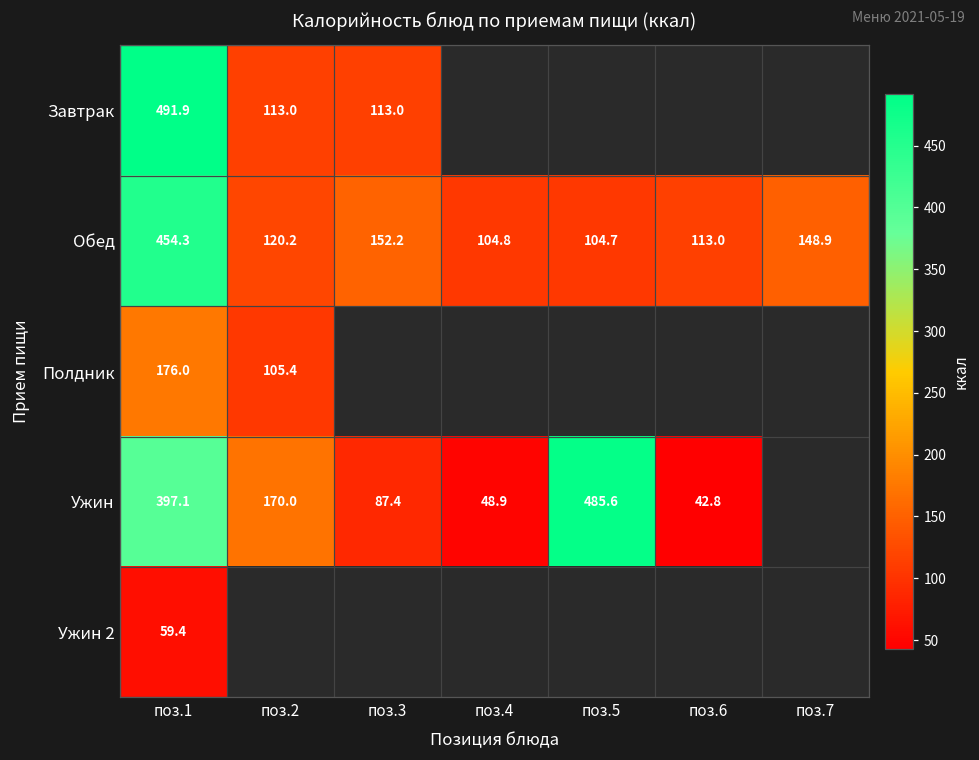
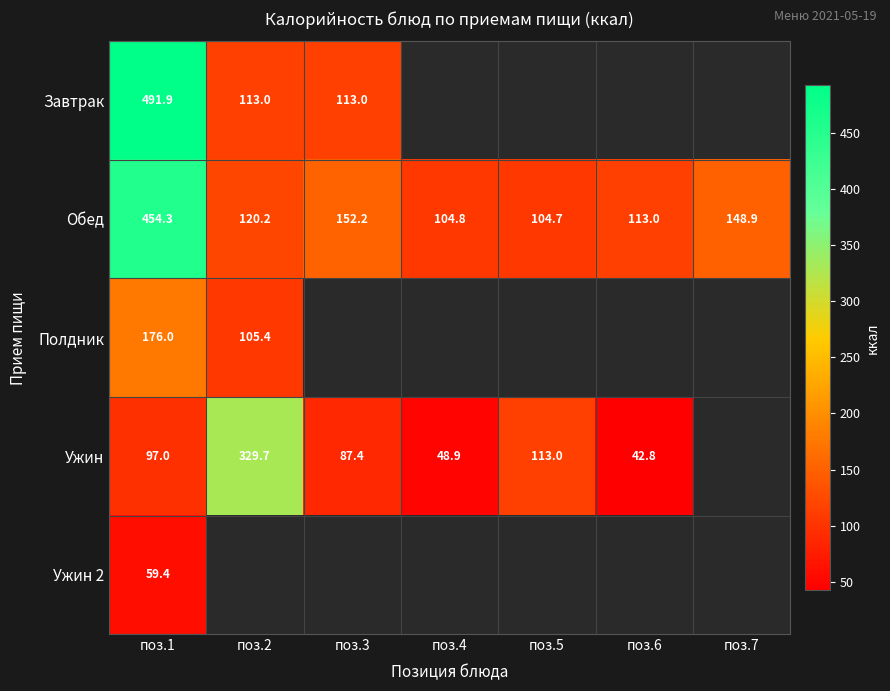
  {
    "Завтрак": {
      "поз.1": 491.9,
      "поз.2": 113.0,
      "поз.3": 113.0
    },
    "Обед": {
      "поз.1": 454.3,
      "поз.2": 120.2,
      "поз.3": 152.2,
      "поз.4": 104.8,
      "поз.5": 104.7,
      "поз.6": 113.0,
      "поз.7": 148.9
    },
    "Полдник": {
      "поз.1": 176.0,
      "поз.2": 105.4
    },
    "Ужин": {
-     "поз.1": 397.1,
-     "поз.2": 170.0,
+     "поз.1": 97.0,
+     "поз.2": 329.7,
      "поз.3": 87.4,
      "поз.4": 48.9,
-     "поз.5": 485.6,
+     "поз.5": 113.0,
      "поз.6": 42.8
    },
    "Ужин 2": {
      "поз.1": 59.4
    }
  }
